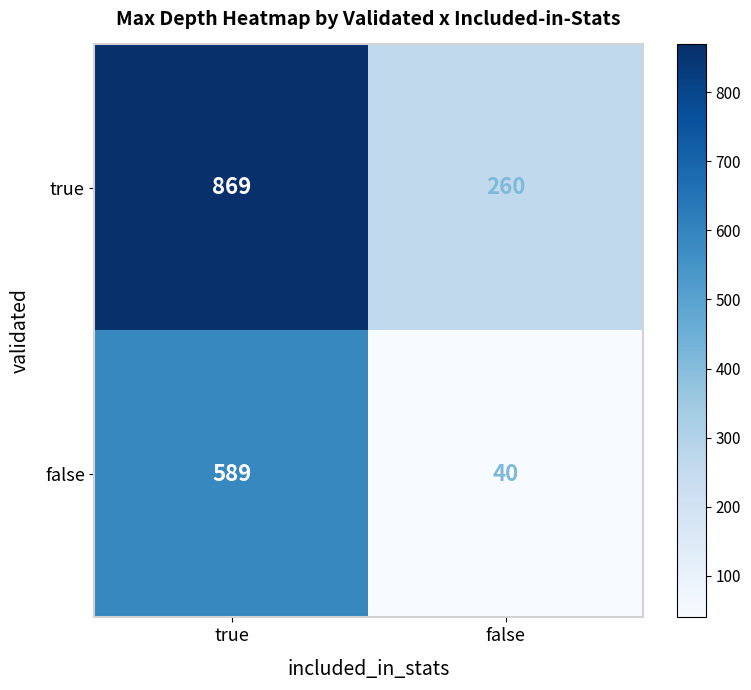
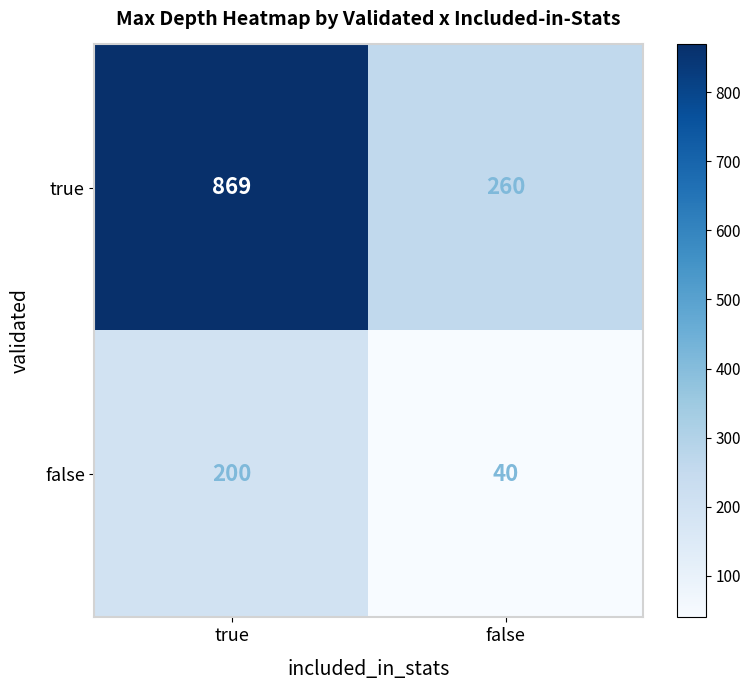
  {
    "true": {
      "true": 869,
      "false": 260
    },
    "false": {
-     "true": 589,
+     "true": 200,
      "false": 40
    }
  }
